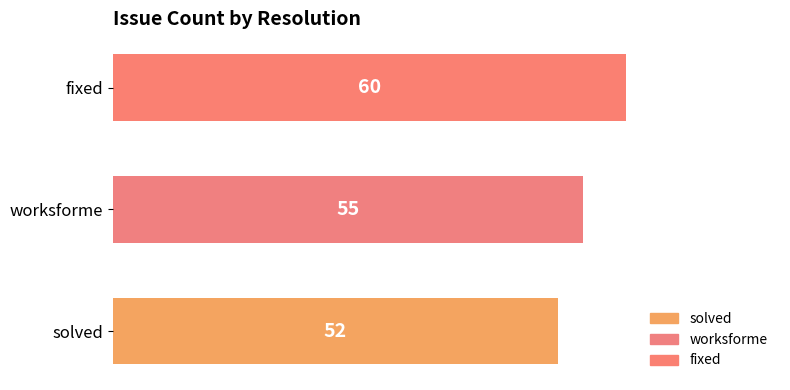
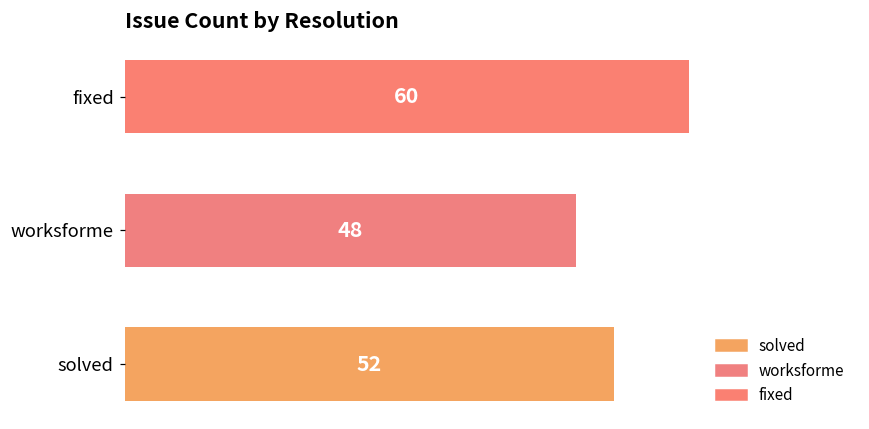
  {
    "fixed": 60,
-   "worksforme": 55,
+   "worksforme": 48,
    "solved": 52
  }
